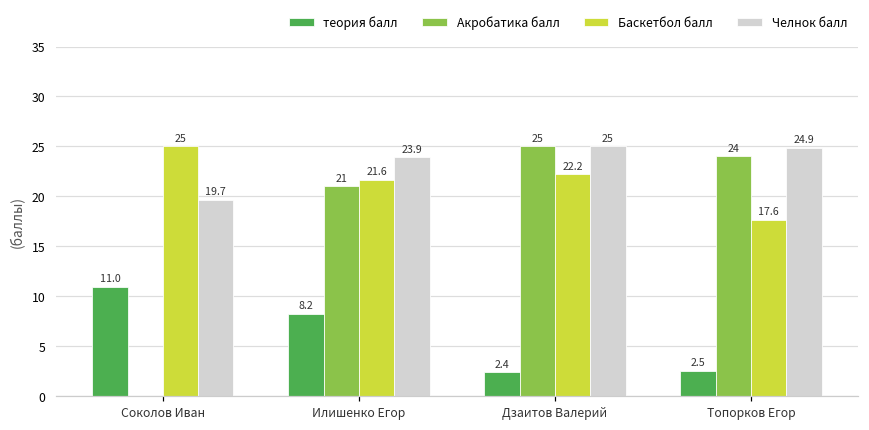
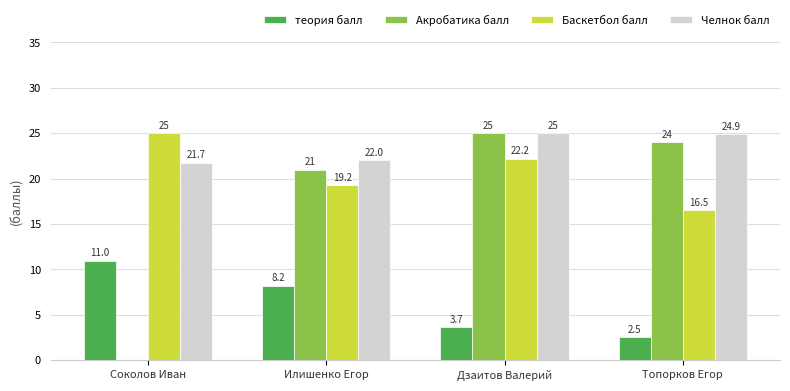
  {
    "теория балл": {
      "Соколов Иван": 11.0,
      "Илишенко Егор": 8.2,
-     "Дзаитов Валерий": 2.4,
+     "Дзаитов Валерий": 3.7,
      "Топорков Егор": 2.5
    },
    "Акробатика балл": {
      "Илишенко Егор": 21,
      "Дзаитов Валерий": 25,
      "Топорков Егор": 24
    },
    "Баскетбол балл": {
      "Соколов Иван": 25,
-     "Илишенко Егор": 21.6,
+     "Илишенко Егор": 19.2,
      "Дзаитов Валерий": 22.2,
-     "Топорков Егор": 17.6
+     "Топорков Егор": 16.5
    },
    "Челнок балл": {
-     "Соколов Иван": 19.7,
-     "Илишенко Егор": 23.9,
+     "Соколов Иван": 21.7,
+     "Илишенко Егор": 22.0,
      "Дзаитов Валерий": 25,
      "Топорков Егор": 24.9
    }
  }
